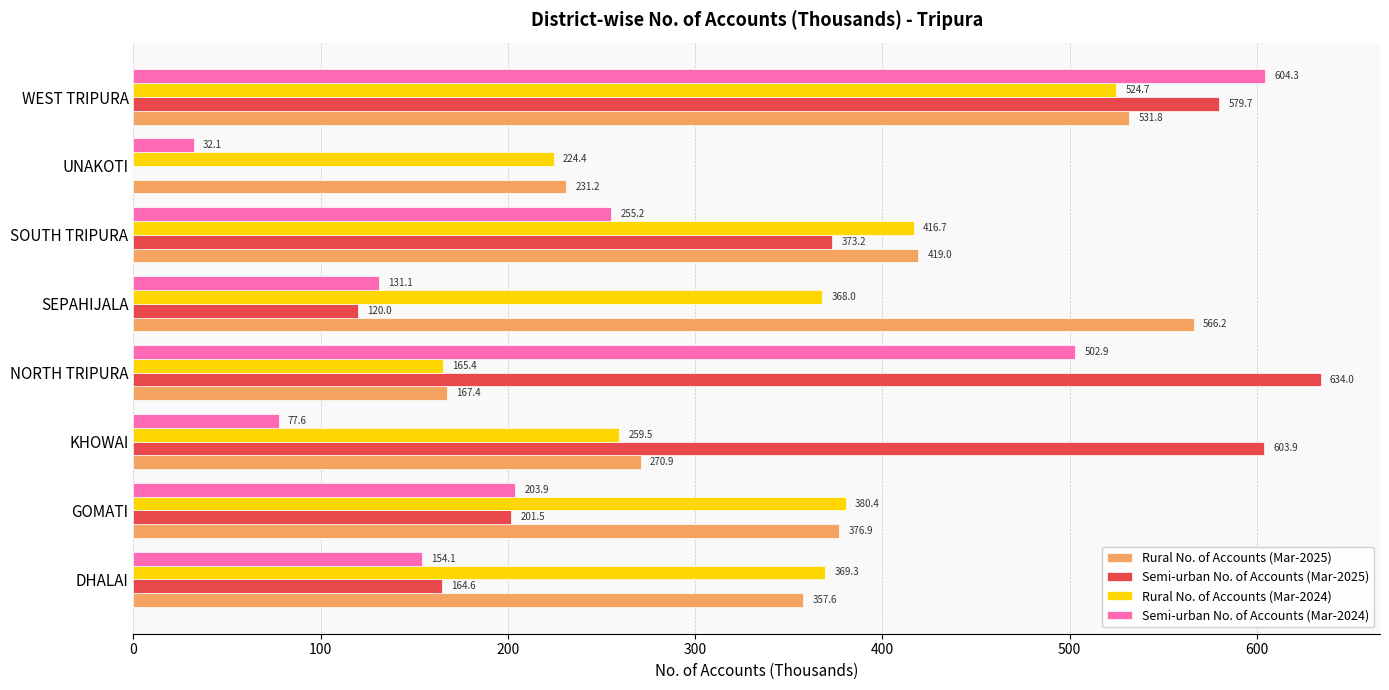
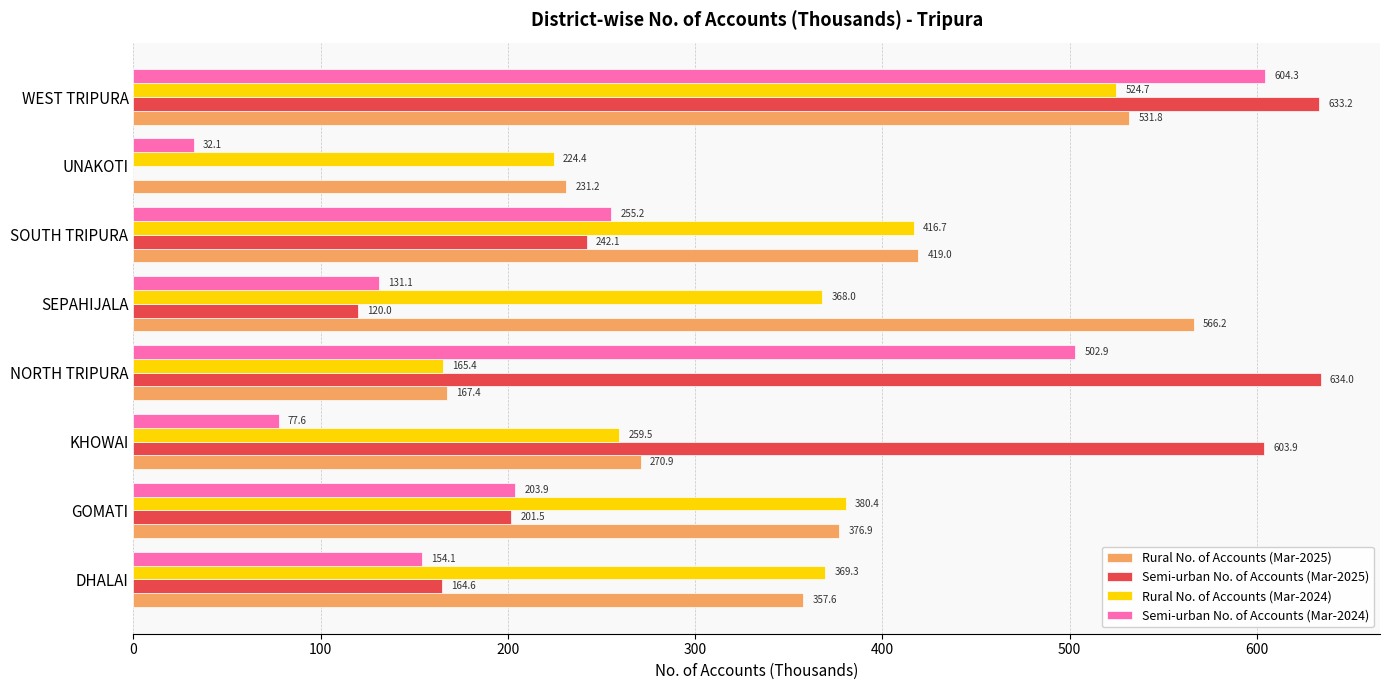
  {
    "Rural No. of Accounts (Mar-2025)": {
      "WEST TRIPURA": 531.8,
      "UNAKOTI": 231.2,
      "SOUTH TRIPURA": 419.0,
      "SEPAHIJALA": 566.2,
      "NORTH TRIPURA": 167.4,
      "KHOWAI": 270.9,
      "GOMATI": 376.9,
      "DHALAI": 357.6
    },
    "Semi-urban No. of Accounts (Mar-2025)": {
-     "WEST TRIPURA": 579.7,
-     "SOUTH TRIPURA": 373.2,
+     "WEST TRIPURA": 633.2,
+     "SOUTH TRIPURA": 242.1,
      "SEPAHIJALA": 120.0,
      "NORTH TRIPURA": 634.0,
      "KHOWAI": 603.9,
      "GOMATI": 201.5,
      "DHALAI": 164.6
    },
    "Rural No. of Accounts (Mar-2024)": {
      "WEST TRIPURA": 524.7,
      "UNAKOTI": 224.4,
      "SOUTH TRIPURA": 416.7,
      "SEPAHIJALA": 368.0,
      "NORTH TRIPURA": 165.4,
      "KHOWAI": 259.5,
      "GOMATI": 380.4,
      "DHALAI": 369.3
    },
    "Semi-urban No. of Accounts (Mar-2024)": {
      "WEST TRIPURA": 604.3,
      "UNAKOTI": 32.1,
      "SOUTH TRIPURA": 255.2,
      "SEPAHIJALA": 131.1,
      "NORTH TRIPURA": 502.9,
      "KHOWAI": 77.6,
      "GOMATI": 203.9,
      "DHALAI": 154.1
    }
  }
